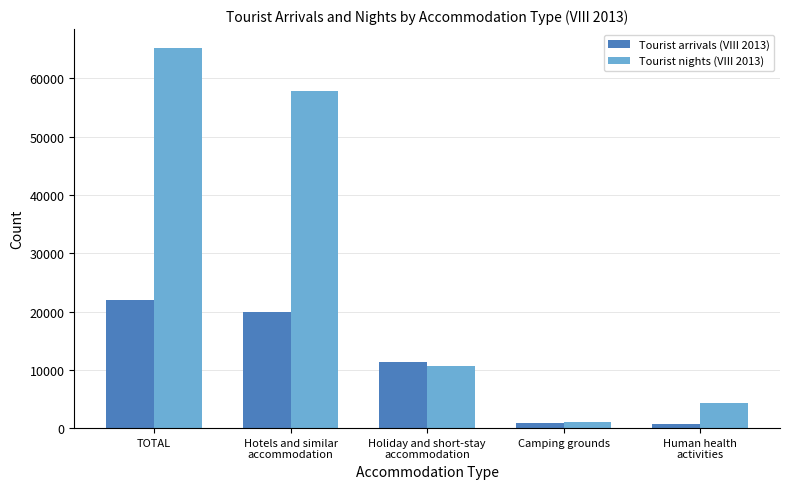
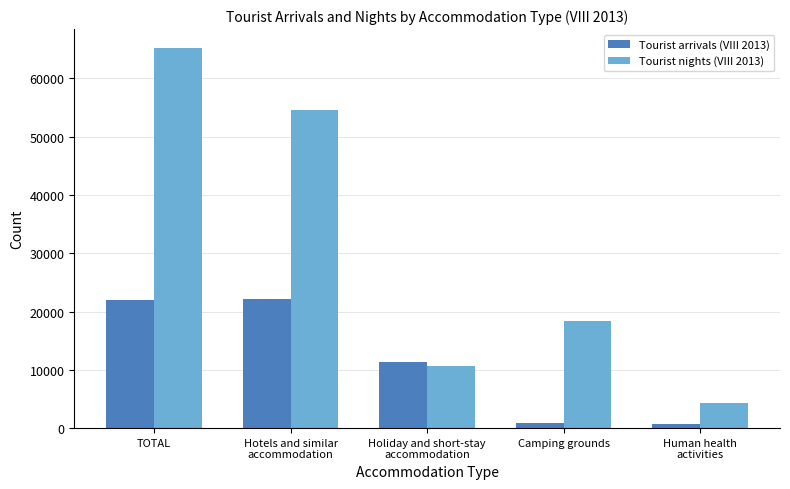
  {
    "Tourist arrivals (VIII 2013)": {
      "TOTAL": 22000,
-     "Hotels and similar accommodation": 20000,
+     "Hotels and similar accommodation": 22000,
      "Holiday and short-stay accommodation": 11000,
      "Camping grounds": 1000,
      "Human health activities": 1000
    },
    "Tourist nights (VIII 2013)": {
      "TOTAL": 65000,
-     "Hotels and similar accommodation": 58000,
+     "Hotels and similar accommodation": 55000,
      "Holiday and short-stay accommodation": 11000,
-     "Camping grounds": 1000,
+     "Camping grounds": 18000,
      "Human health activities": 4000
    }
  }
